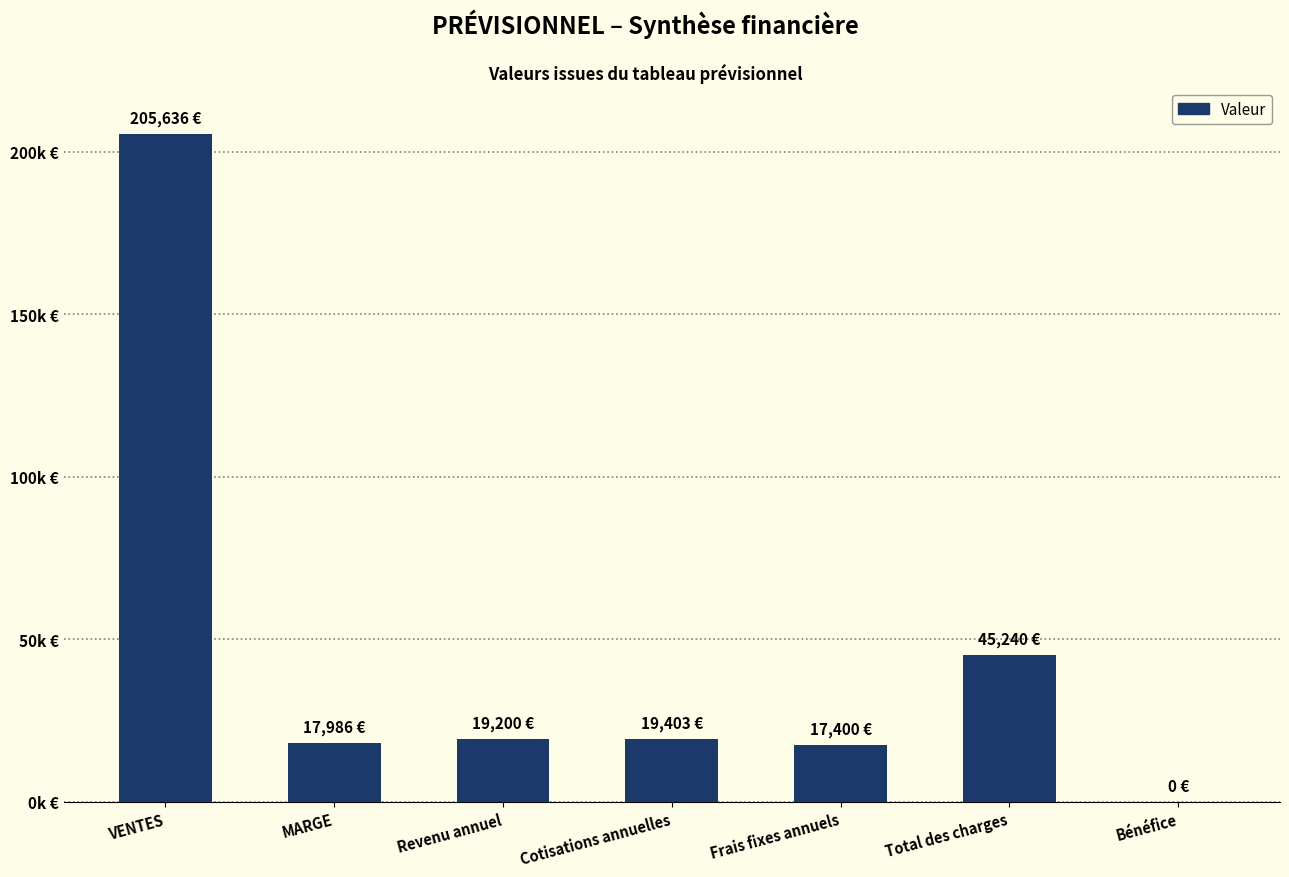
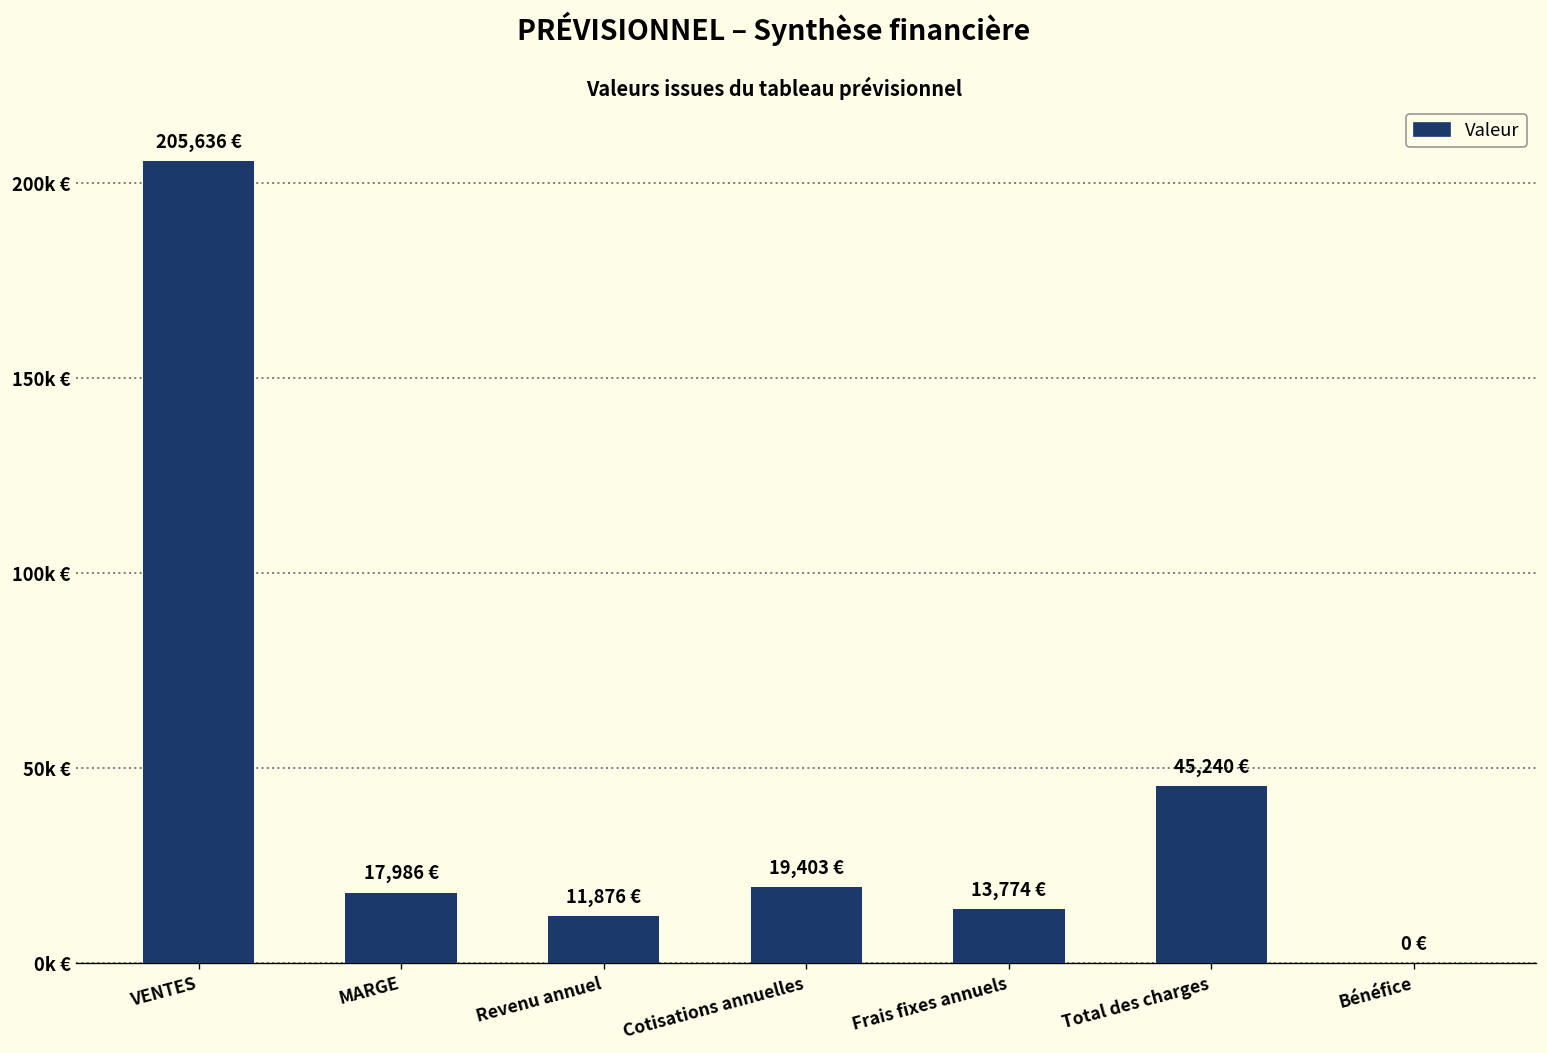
  {
    "VENTES": "205,636",
    "MARGE": "17,986",
-   "Revenu annuel": "19,200",
+   "Revenu annuel": "11,876",
    "Cotisations annuelles": "19,403",
-   "Frais fixes annuels": "17,400",
+   "Frais fixes annuels": "13,774",
    "Total des charges": "45,240",
    "Bénéfice": "0"
  }
